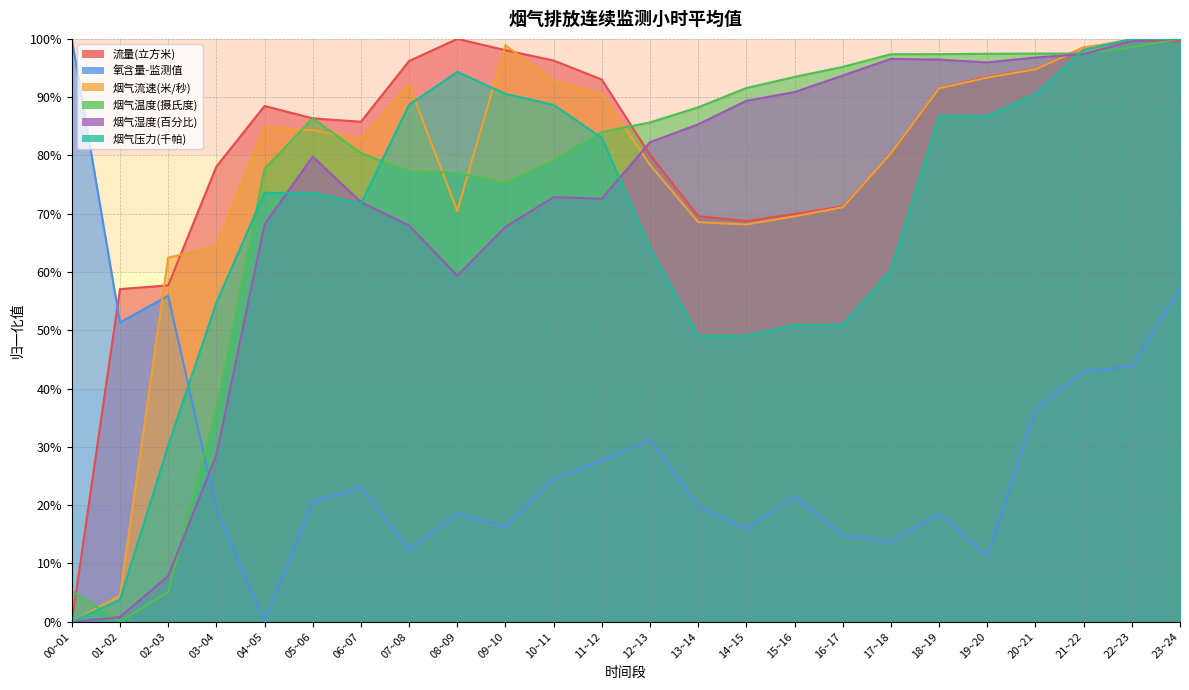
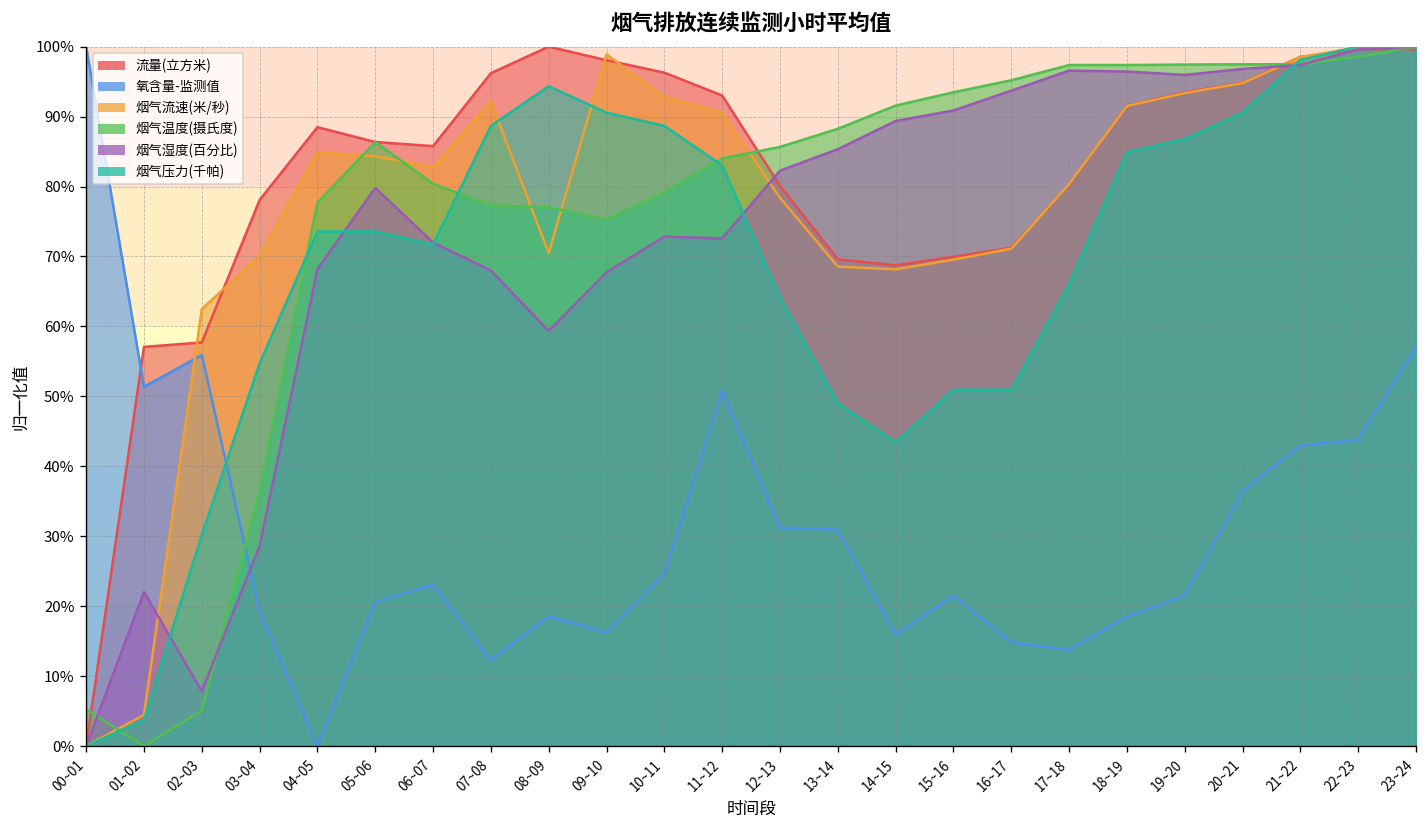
  {
    "流量(立方米)": {
      "01~02": "57%",
      "02~03": "58%",
      "03~04": "78%",
      "04~05": "88%",
      "06~07": "86%",
      "07~08": "96%",
      "08~09": "100%",
      "09~10": "98%",
      "10~11": "96%",
      "11~12": "93%",
      "12~13": "80%",
      "13~14": "70%",
      "14~15": "69%"
    },
    "氧含量-监测值": {
      "00~01": "100%",
      "01~02": "51%",
      "02~03": "56%",
      "03~04": "19%",
      "04~05": "0%",
      "05~06": "21%",
      "06~07": "23%",
      "07~08": "12%",
      "08~09": "19%",
      "09~10": "16%",
      "10~11": "25%",
-     "11~12": "28%",
+     "11~12": "51%",
      "12~13": "31%",
-     "13~14": "20%",
+     "13~14": "31%",
      "14~15": "16%",
      "15~16": "21%",
      "16~17": "15%",
      "17~18": "14%",
      "18~19": "19%",
-     "19~20": "11%",
+     "19~20": "22%",
      "20~21": "36%",
      "21~22": "43%",
      "22~23": "44%",
      "23~24": "57%"
    },
    "烟气流速(米/秒)": {
      "01~02": "4%",
      "02~03": "62%",
-     "03~04": "64%",
+     "03~04": "70%",
      "04~05": "85%",
      "05~06": "84%",
      "06~07": "83%",
      "07~08": "92%",
      "08~09": "70%",
      "09~10": "99%",
      "10~11": "93%",
      "11~12": "91%",
      "12~13": "78%",
      "13~14": "69%",
      "14~15": "68%"
    },
    "烟气温度(摄氏度)": {
      "00~01": "5%",
      "01~02": "0%",
      "02~03": "5%",
      "03~04": "36%",
      "04~05": "78%",
      "06~07": "80%",
      "07~08": "77%",
      "08~09": "77%",
      "09~10": "75%",
      "10~11": "79%",
      "11~12": "84%",
      "12~13": "86%",
      "13~14": "88%",
      "14~15": "92%",
      "15~16": "93%",
      "16~17": "95%",
      "17~18": "97%",
      "18~19": "97%",
      "19~20": "97%",
      "20~21": "97%",
      "22~23": "99%"
    },
    "烟气湿度(百分比)": {
-     "01~02": "1%",
+     "01~02": "22%",
      "02~03": "8%",
      "03~04": "29%",
      "04~05": "68%",
      "05~06": "80%",
      "07~08": "68%",
      "08~09": "59%",
      "09~10": "68%",
      "10~11": "73%",
      "11~12": "73%",
      "12~13": "82%",
      "13~14": "85%",
      "14~15": "89%",
      "15~16": "91%",
      "16~17": "94%",
      "17~18": "97%",
      "18~19": "96%",
      "19~20": "96%",
      "20~21": "97%"
    },
    "烟气压力(千帕)": {
      "01~02": "4%",
      "02~03": "30%",
      "03~04": "55%",
      "04~05": "74%",
      "05~06": "74%",
      "07~08": "89%",
      "08~09": "94%",
      "09~10": "91%",
      "10~11": "89%",
      "11~12": "83%",
      "12~13": "64%",
      "13~14": "49%",
-     "14~15": "49%",
+     "14~15": "43%",
      "15~16": "51%",
      "16~17": "51%",
-     "17~18": "60%",
-     "18~19": "87%",
+     "17~18": "66%",
+     "18~19": "85%",
      "19~20": "87%",
      "20~21": "91%"
    }
  }
